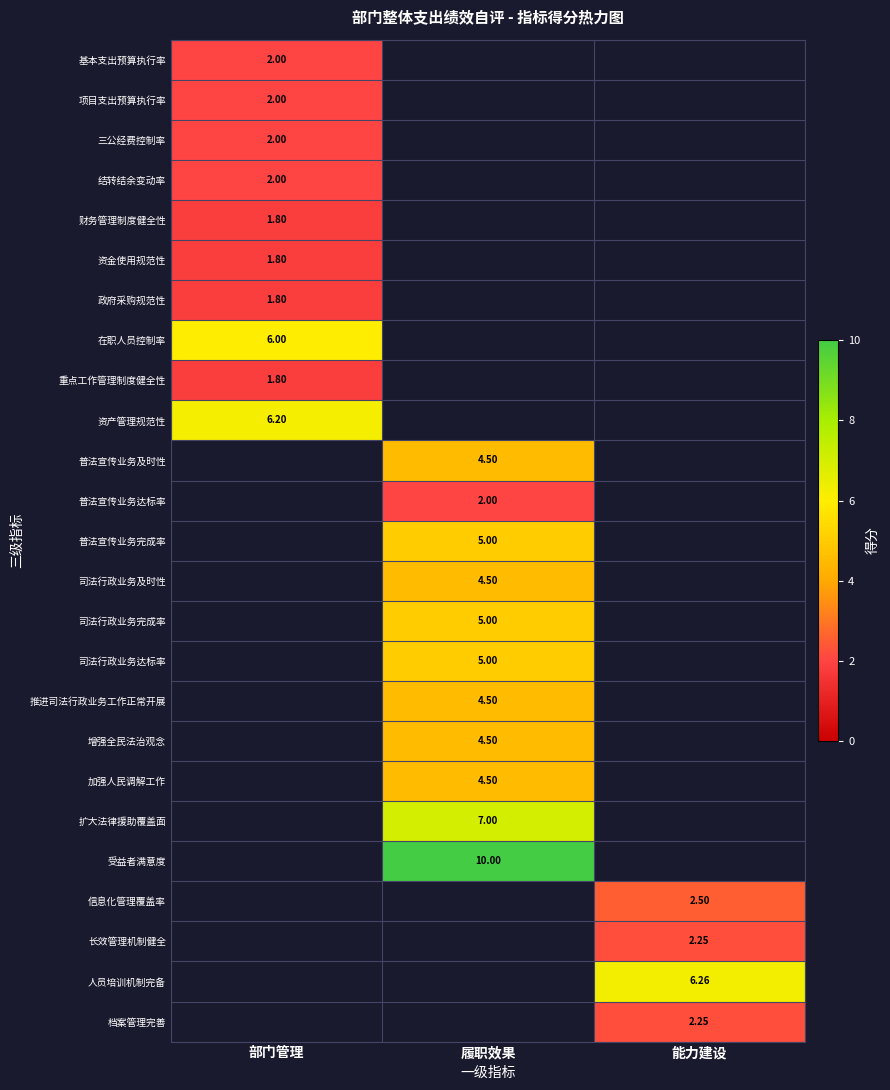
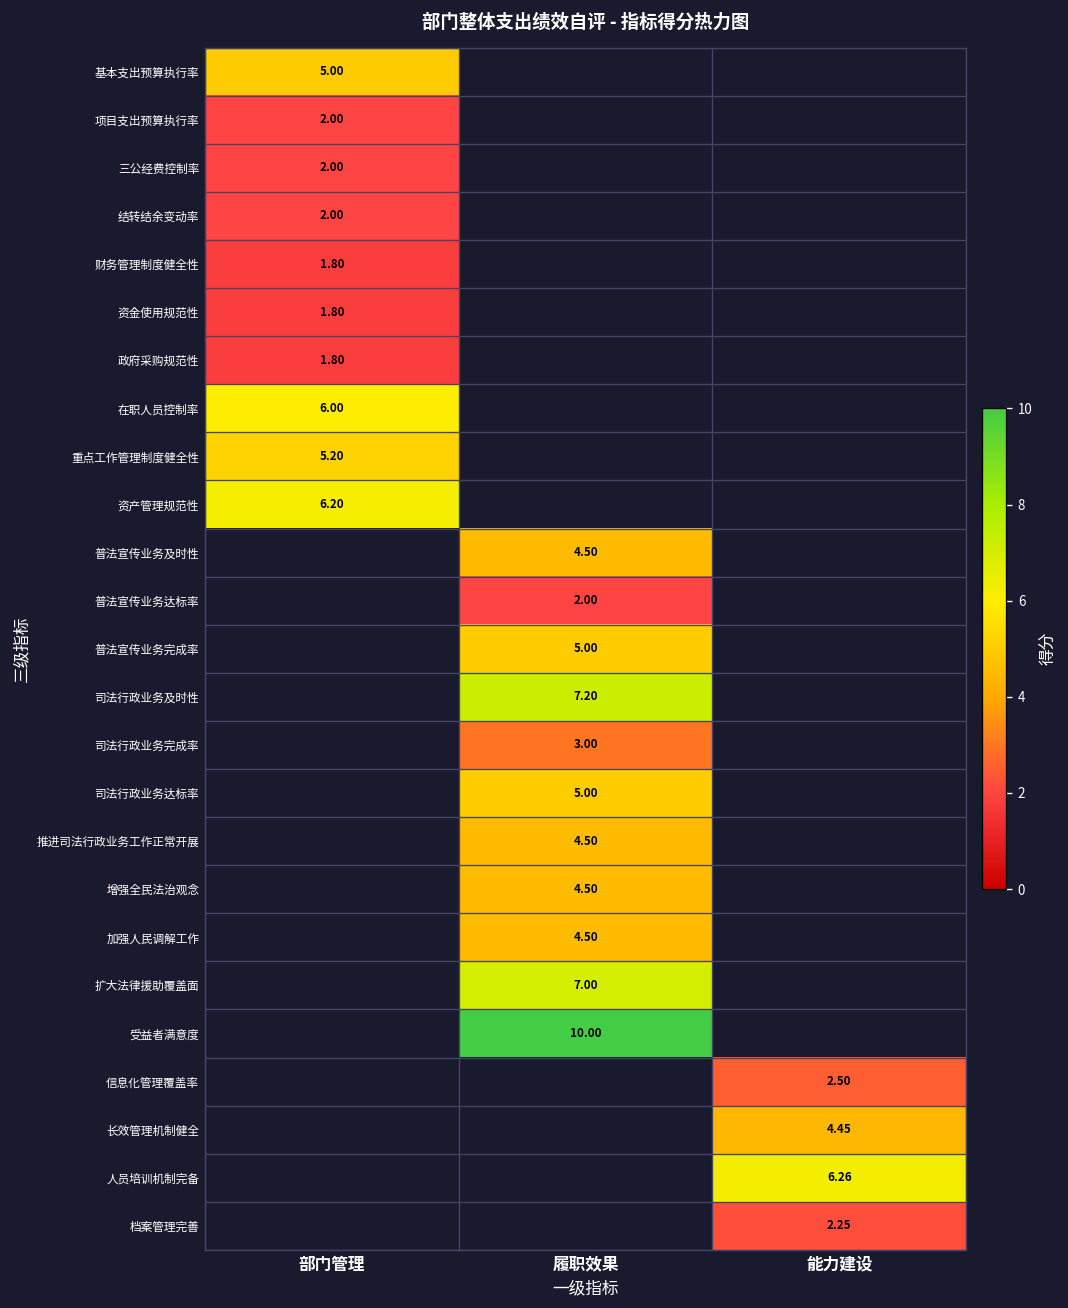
  {
    "基本支出预算执行率": {
-     "部门管理": 2.00
+     "部门管理": 5.00
    },
    "项目支出预算执行率": {
      "部门管理": 2.00
    },
    "三公经费控制率": {
      "部门管理": 2.00
    },
    "结转结余变动率": {
      "部门管理": 2.00
    },
    "财务管理制度健全性": {
      "部门管理": 1.80
    },
    "资金使用规范性": {
      "部门管理": 1.80
    },
    "政府采购规范性": {
      "部门管理": 1.80
    },
    "在职人员控制率": {
      "部门管理": 6.00
    },
    "重点工作管理制度健全性": {
-     "部门管理": 1.80
+     "部门管理": 5.20
    },
    "资产管理规范性": {
      "部门管理": 6.20
    },
    "普法宣传业务及时性": {
      "履职效果": 4.50
    },
    "普法宣传业务达标率": {
      "履职效果": 2.00
    },
    "普法宣传业务完成率": {
      "履职效果": 5.00
    },
    "司法行政业务及时性": {
-     "履职效果": 4.50
+     "履职效果": 7.20
    },
    "司法行政业务完成率": {
-     "履职效果": 5.00
+     "履职效果": 3.00
    },
    "司法行政业务达标率": {
      "履职效果": 5.00
    },
    "推进司法行政业务工作正常开展": {
      "履职效果": 4.50
    },
    "增强全民法治观念": {
      "履职效果": 4.50
    },
    "加强人民调解工作": {
      "履职效果": 4.50
    },
    "扩大法律援助覆盖面": {
      "履职效果": 7.00
    },
    "受益者满意度": {
      "履职效果": 10.00
    },
    "信息化管理覆盖率": {
      "能力建设": 2.50
    },
    "长效管理机制健全": {
-     "能力建设": 2.25
+     "能力建设": 4.45
    },
    "人员培训机制完备": {
      "能力建设": 6.26
    },
    "档案管理完善": {
      "能力建设": 2.25
    }
  }
